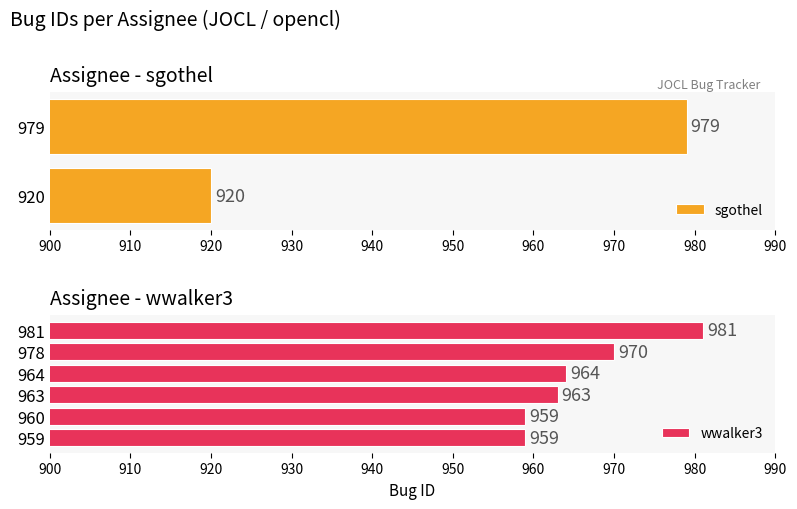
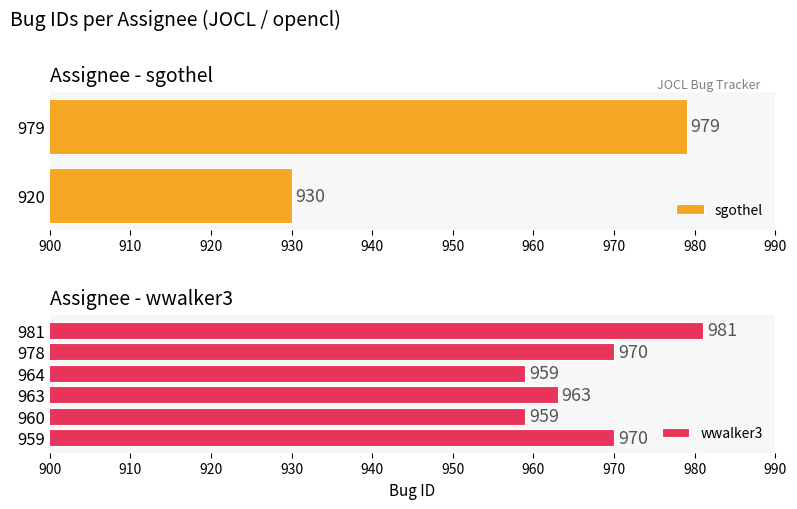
  {
    "Assignee - sgothel": {
      "979": 979,
-     "920": 920
+     "920": 930
    },
    "Assignee - wwalker3": {
      "981": 981,
      "978": 970,
-     "964": 964,
+     "964": 959,
      "963": 963,
      "960": 959,
-     "959": 959
+     "959": 970
    }
  }
